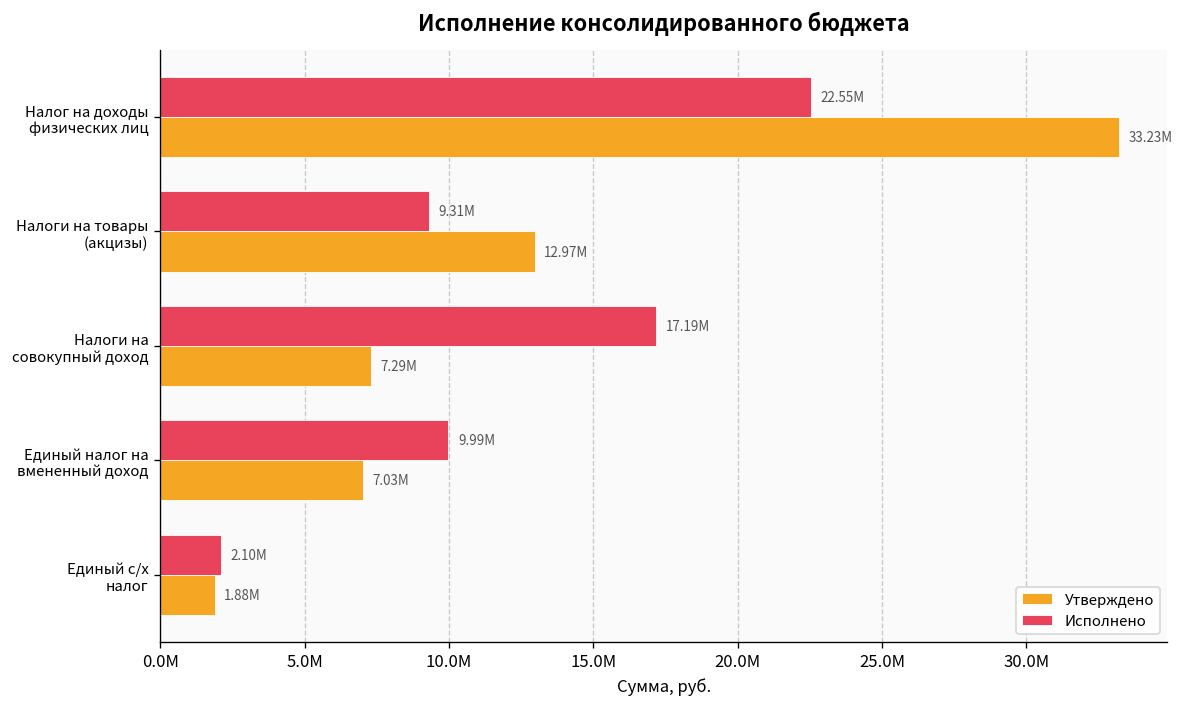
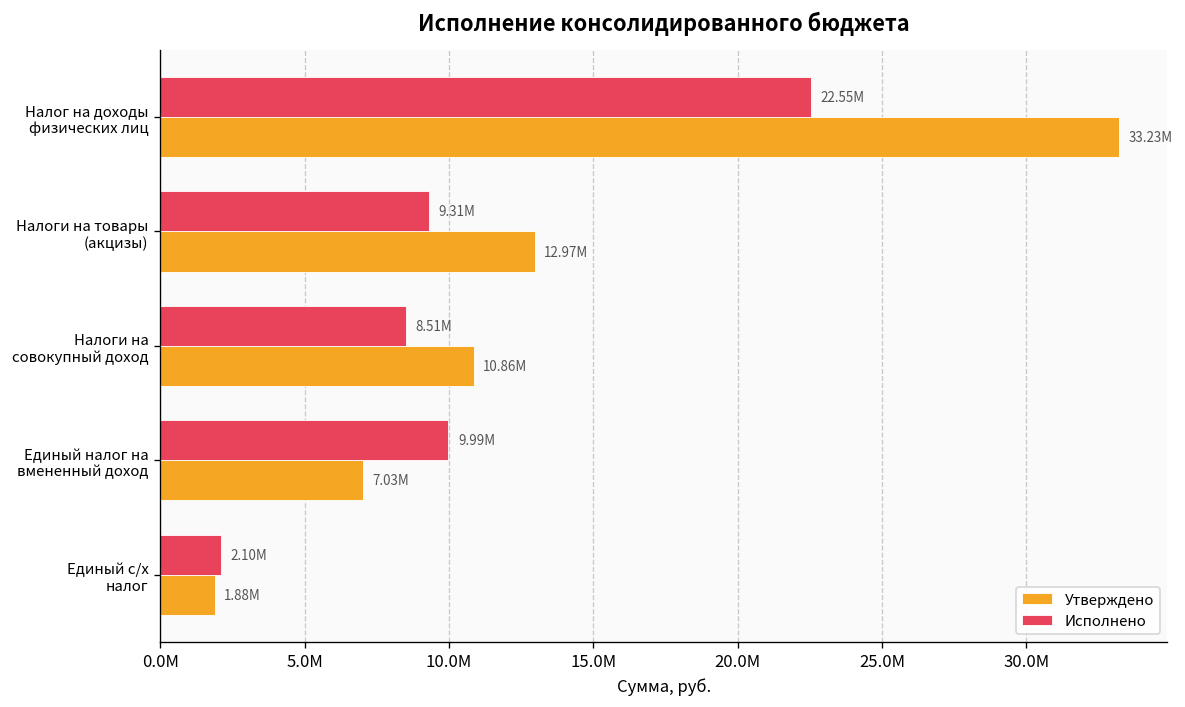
  {
    "Утверждено": {
      "Налог на доходы физических лиц": "33.23M",
      "Налоги на товары (акцизы)": "12.97M",
-     "Налоги на совокупный доход": "7.29M",
+     "Налоги на совокупный доход": "10.86M",
      "Единый налог на вмененный доход": "7.03M",
      "Единый с/х налог": "1.88M"
    },
    "Исполнено": {
      "Налог на доходы физических лиц": "22.55M",
      "Налоги на товары (акцизы)": "9.31M",
-     "Налоги на совокупный доход": "17.19M",
+     "Налоги на совокупный доход": "8.51M",
      "Единый налог на вмененный доход": "9.99M",
      "Единый с/х налог": "2.10M"
    }
  }
